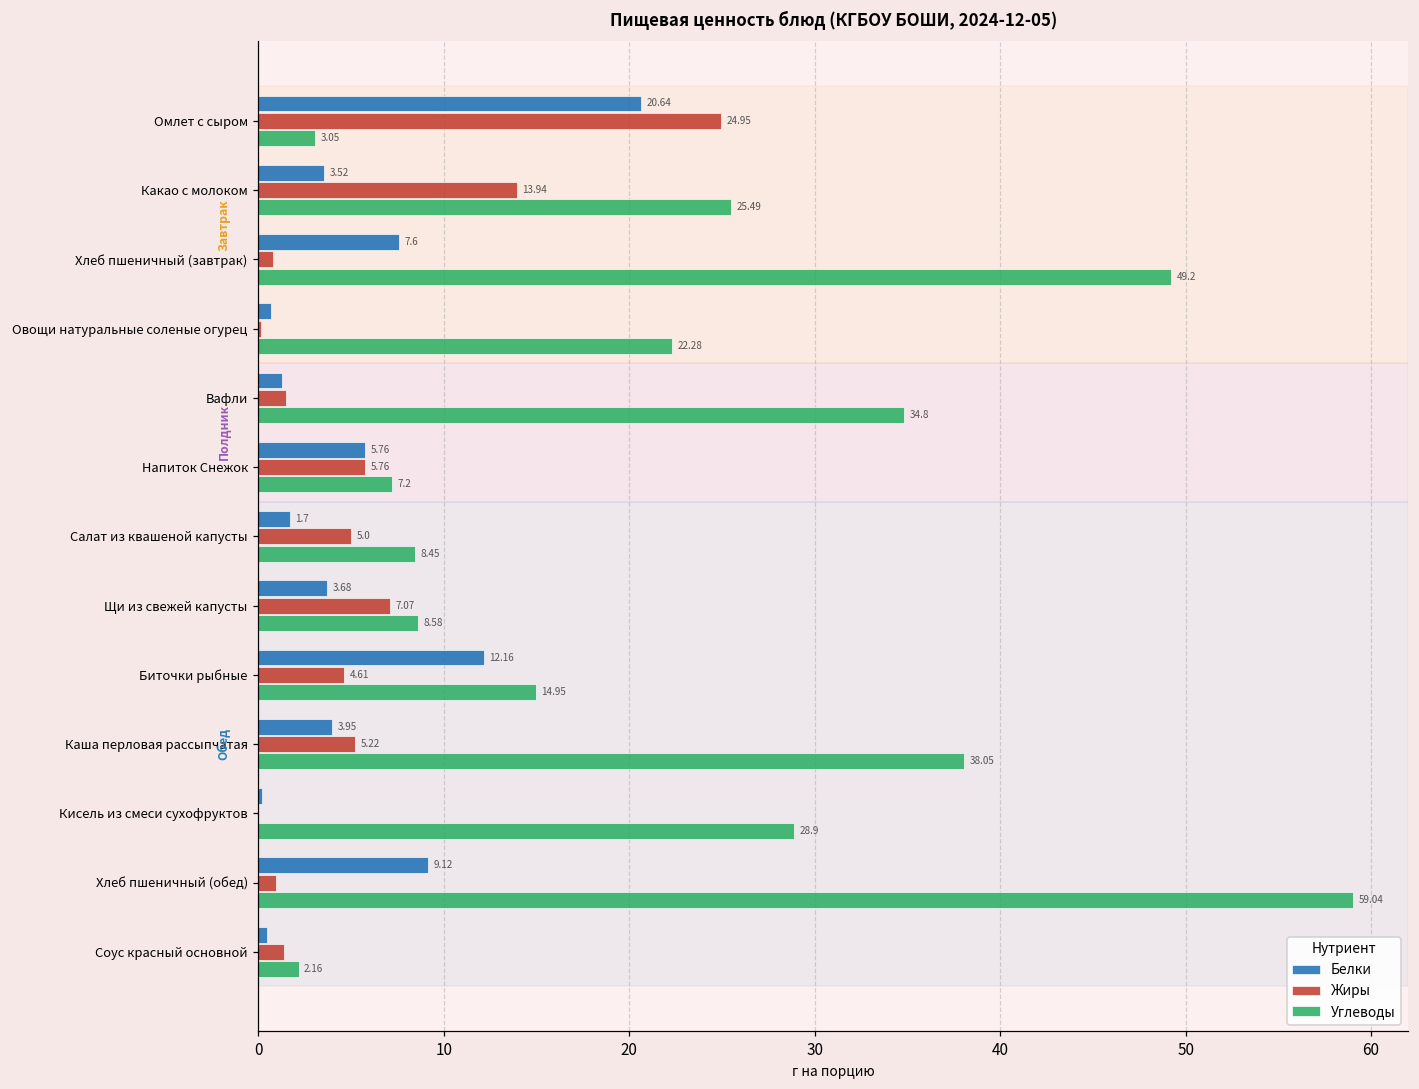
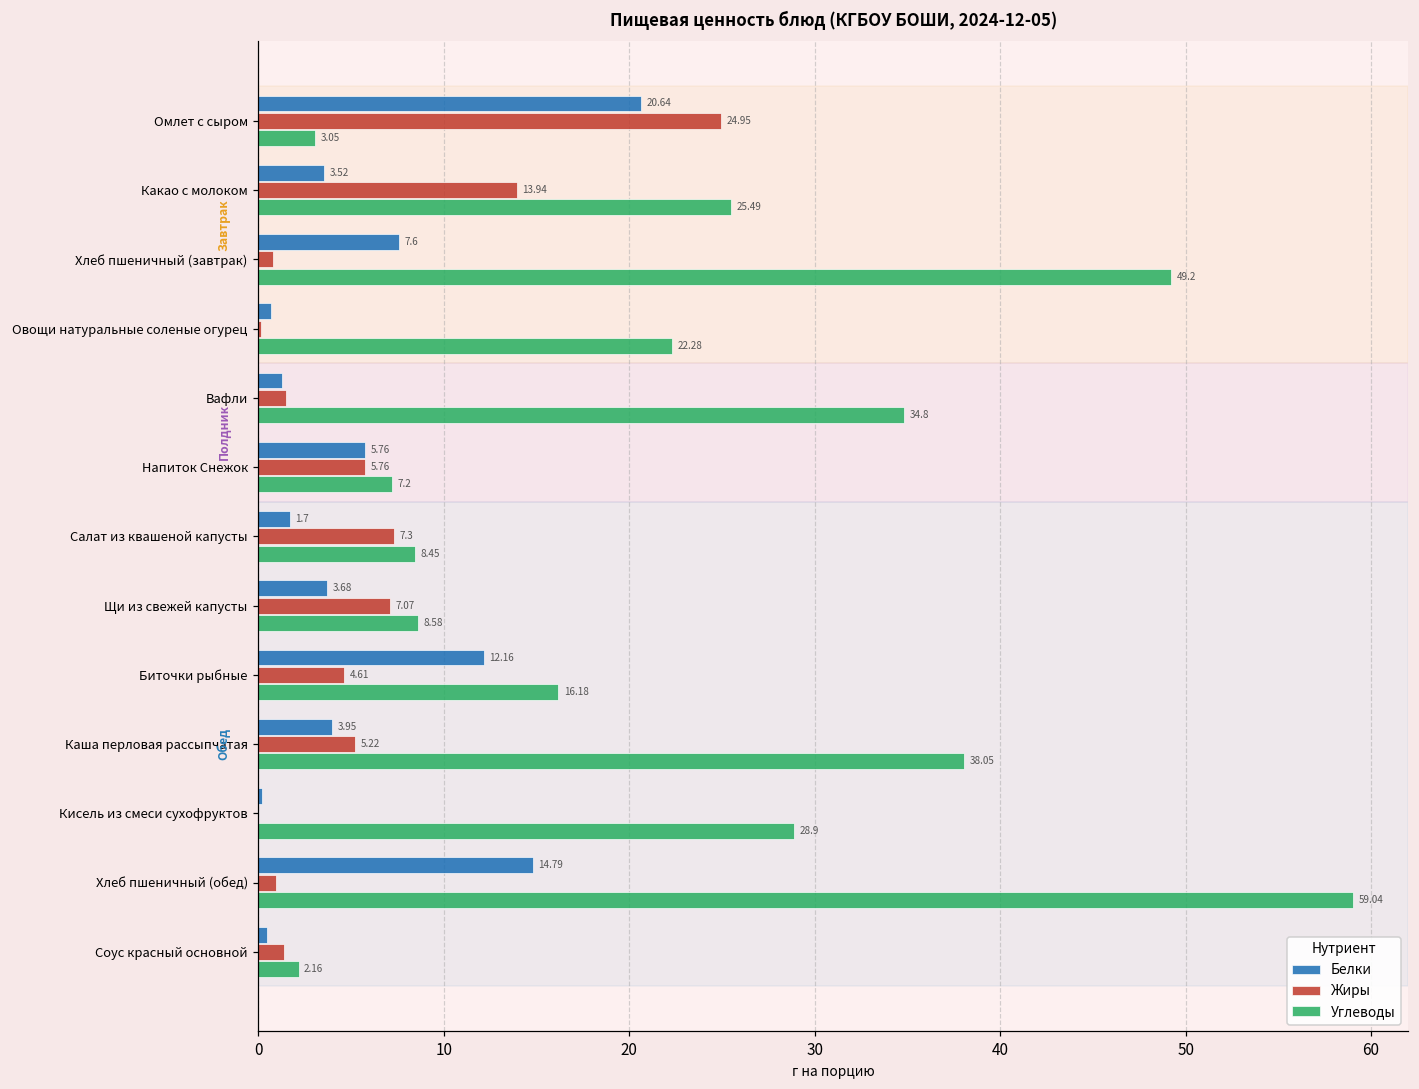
  {
    "Белки": {
      "Омлет с сыром": 20.64,
      "Какао с молоком": 3.52,
      "Хлеб пшеничный (завтрак)": 7.6,
      "Напиток Снежок": 5.76,
      "Салат из квашеной капусты": 1.7,
      "Щи из свежей капусты": 3.68,
      "Биточки рыбные": 12.16,
      "Каша перловая рассыпчатая": 3.95,
-     "Хлеб пшеничный (обед)": 9.12
+     "Хлеб пшеничный (обед)": 14.79
    },
    "Жиры": {
      "Омлет с сыром": 24.95,
      "Какао с молоком": 13.94,
      "Напиток Снежок": 5.76,
-     "Салат из квашеной капусты": 5.0,
+     "Салат из квашеной капусты": 7.3,
      "Щи из свежей капусты": 7.07,
      "Биточки рыбные": 4.61,
      "Каша перловая рассыпчатая": 5.22
    },
    "Углеводы": {
      "Омлет с сыром": 3.05,
      "Какао с молоком": 25.49,
      "Хлеб пшеничный (завтрак)": 49.2,
      "Овощи натуральные соленые огурец": 22.28,
      "Вафли": 34.8,
      "Напиток Снежок": 7.2,
      "Салат из квашеной капусты": 8.45,
      "Щи из свежей капусты": 8.58,
-     "Биточки рыбные": 14.95,
+     "Биточки рыбные": 16.18,
      "Каша перловая рассыпчатая": 38.05,
      "Кисель из смеси сухофруктов": 28.9,
      "Хлеб пшеничный (обед)": 59.04,
      "Соус красный основной": 2.16
    }
  }
